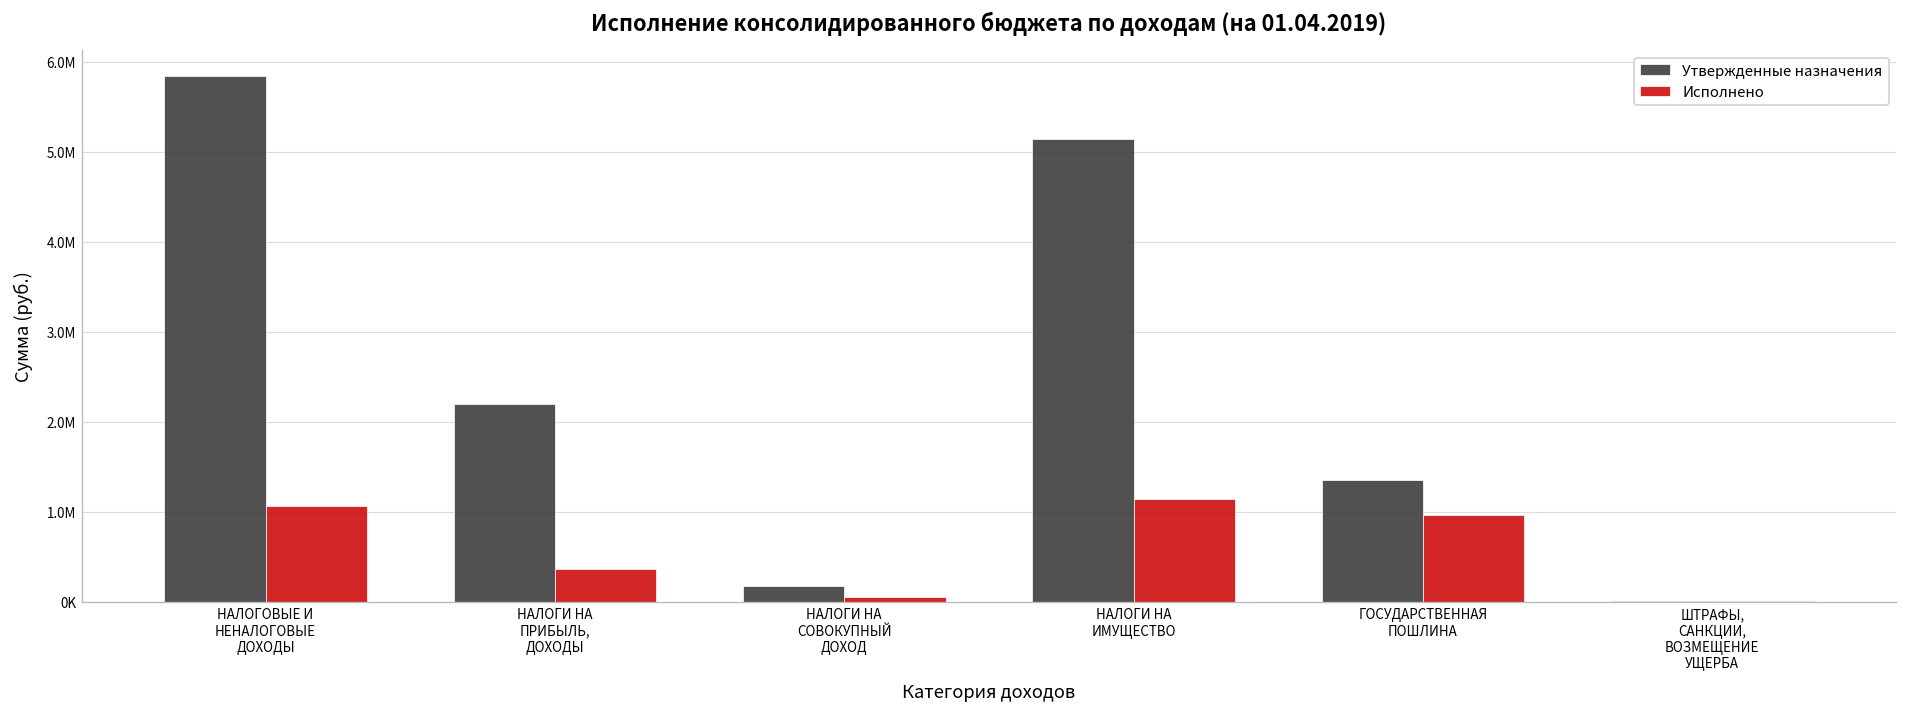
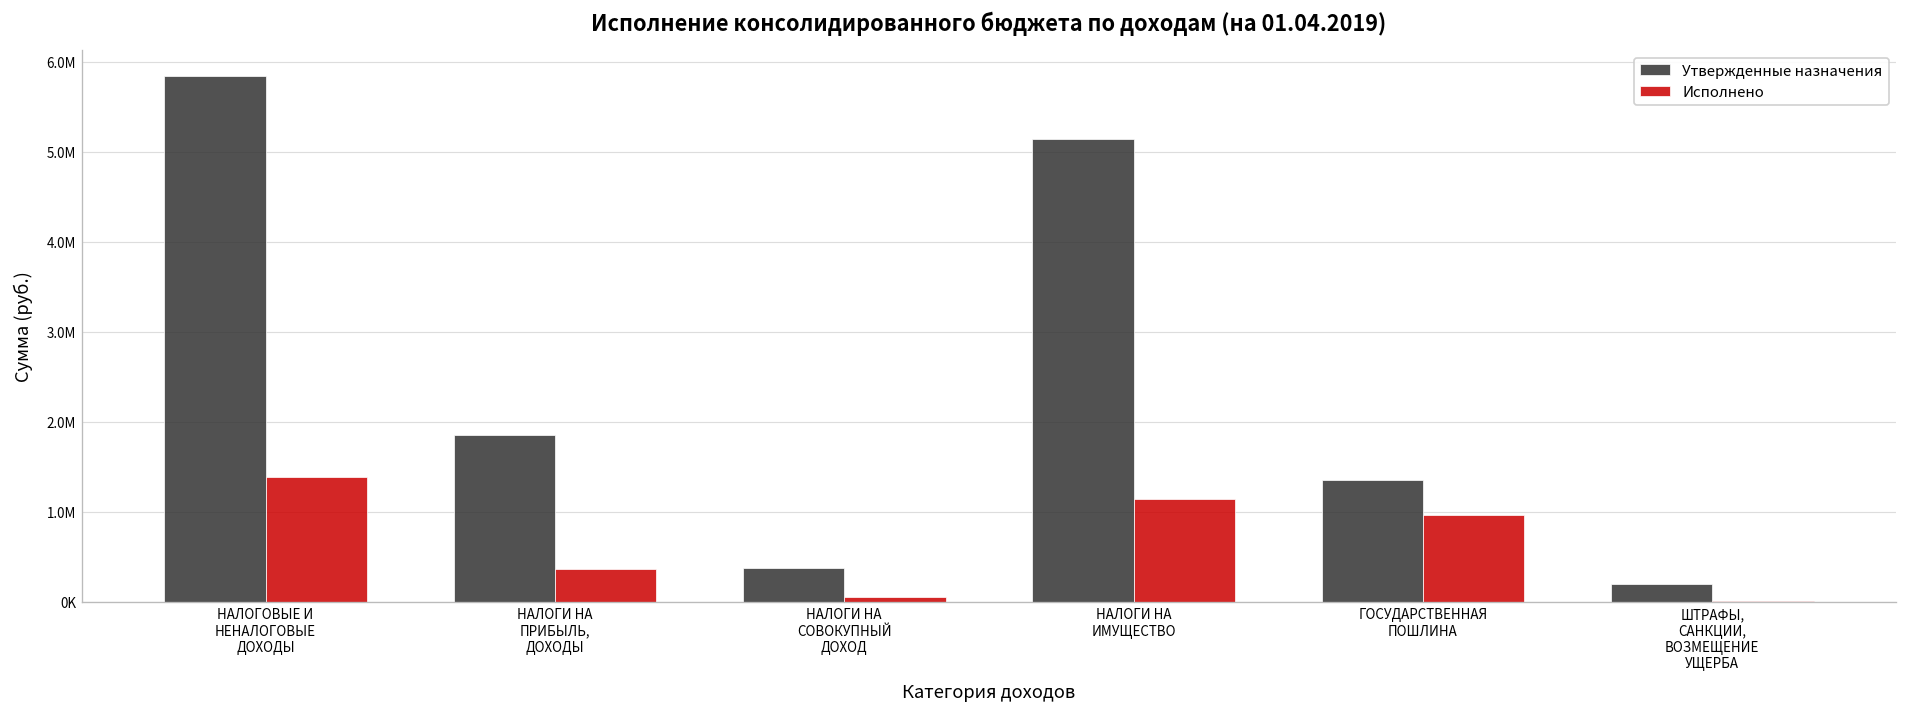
  {
    "Утвержденные назначения": {
      "НАЛОГОВЫЕ И НЕНАЛОГОВЫЕ ДОХОДЫ": 5800000,
-     "НАЛОГИ НА ПРИБЫЛЬ, ДОХОДЫ": 2200000,
-     "НАЛОГИ НА СОВОКУПНЫЙ ДОХОД": 200000,
+     "НАЛОГИ НА ПРИБЫЛЬ, ДОХОДЫ": 1800000,
+     "НАЛОГИ НА СОВОКУПНЫЙ ДОХОД": 400000,
      "НАЛОГИ НА ИМУЩЕСТВО": 5100000,
      "ГОСУДАРСТВЕННАЯ ПОШЛИНА": 1300000,
-     "ШТРАФЫ, САНКЦИИ, ВОЗМЕЩЕНИЕ УЩЕРБА": 0
+     "ШТРАФЫ, САНКЦИИ, ВОЗМЕЩЕНИЕ УЩЕРБА": 200000
    },
    "Исполнено": {
-     "НАЛОГОВЫЕ И НЕНАЛОГОВЫЕ ДОХОДЫ": 1100000,
+     "НАЛОГОВЫЕ И НЕНАЛОГОВЫЕ ДОХОДЫ": 1400000,
      "НАЛОГИ НА ПРИБЫЛЬ, ДОХОДЫ": 400000,
      "НАЛОГИ НА СОВОКУПНЫЙ ДОХОД": 100000,
      "НАЛОГИ НА ИМУЩЕСТВО": 1100000,
      "ГОСУДАРСТВЕННАЯ ПОШЛИНА": 1000000
    }
  }
